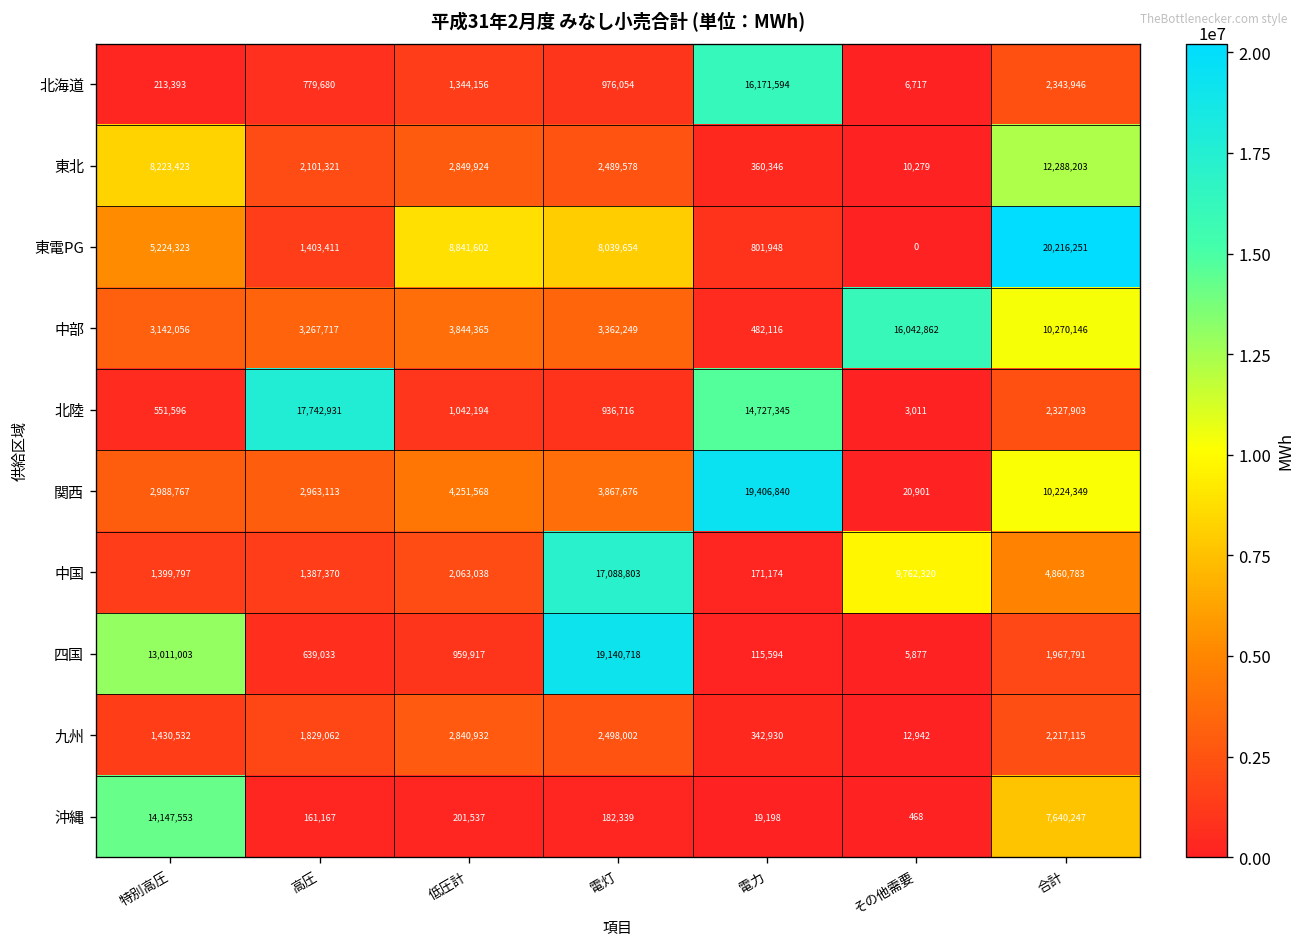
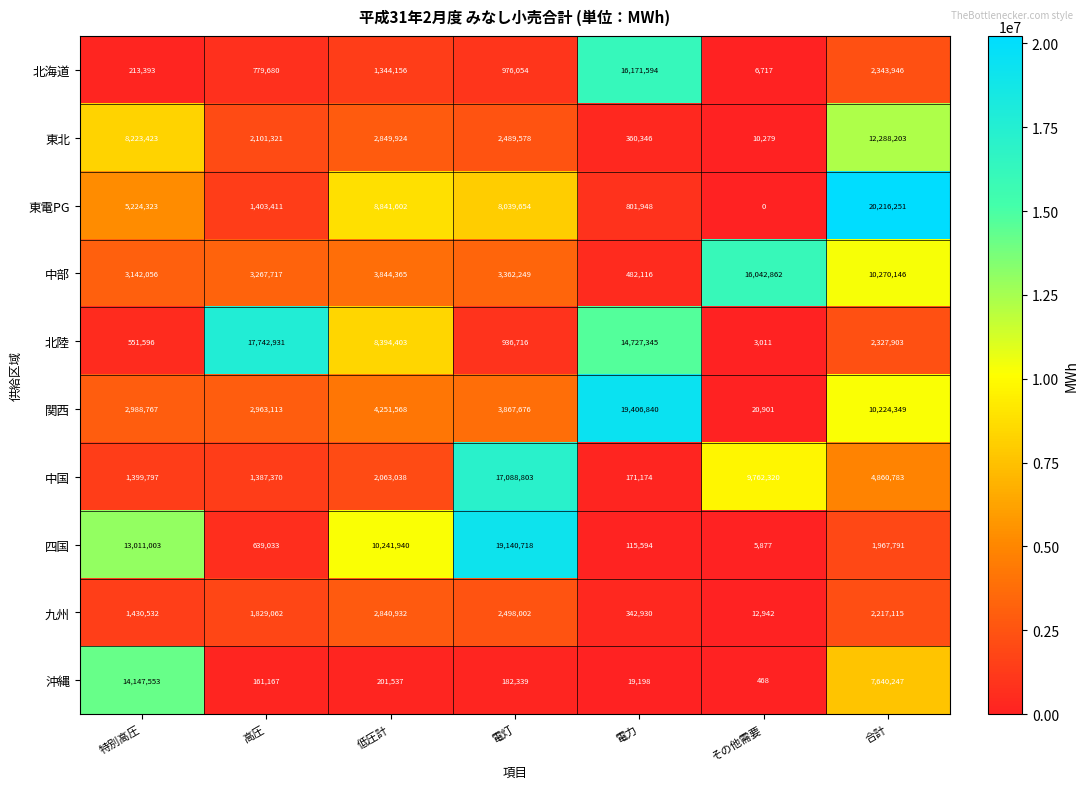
  {
    "北海道": {
      "特別高圧": "213,393",
      "高圧": "779,680",
      "低圧計": "1,344,156",
      "電灯": "976,054",
      "電力": "16,171,594",
      "その他需要": "6,717",
      "合計": "2,343,946"
    },
    "東北": {
      "特別高圧": "8,223,423",
      "高圧": "2,101,321",
      "低圧計": "2,849,924",
      "電灯": "2,489,578",
      "電力": "360,346",
      "その他需要": "10,279",
      "合計": "12,288,203"
    },
    "東電PG": {
      "特別高圧": "5,224,323",
      "高圧": "1,403,411",
      "低圧計": "8,841,602",
      "電灯": "8,039,654",
      "電力": "801,948",
      "その他需要": "0",
      "合計": "20,216,251"
    },
    "中部": {
      "特別高圧": "3,142,056",
      "高圧": "3,267,717",
      "低圧計": "3,844,365",
      "電灯": "3,362,249",
      "電力": "482,116",
      "その他需要": "16,042,862",
      "合計": "10,270,146"
    },
    "北陸": {
      "特別高圧": "551,596",
      "高圧": "17,742,931",
-     "低圧計": "1,042,194",
+     "低圧計": "8,394,403",
      "電灯": "936,716",
      "電力": "14,727,345",
      "その他需要": "3,011",
      "合計": "2,327,903"
    },
    "関西": {
      "特別高圧": "2,988,767",
      "高圧": "2,963,113",
      "低圧計": "4,251,568",
      "電灯": "3,867,676",
      "電力": "19,406,840",
      "その他需要": "20,901",
      "合計": "10,224,349"
    },
    "中国": {
      "特別高圧": "1,399,797",
      "高圧": "1,387,370",
      "低圧計": "2,063,038",
      "電灯": "17,088,803",
      "電力": "171,174",
      "その他需要": "9,762,320",
      "合計": "4,860,783"
    },
    "四国": {
      "特別高圧": "13,011,003",
      "高圧": "639,033",
-     "低圧計": "959,917",
+     "低圧計": "10,241,940",
      "電灯": "19,140,718",
      "電力": "115,594",
      "その他需要": "5,877",
      "合計": "1,967,791"
    },
    "九州": {
      "特別高圧": "1,430,532",
      "高圧": "1,829,062",
      "低圧計": "2,840,932",
      "電灯": "2,498,002",
      "電力": "342,930",
      "その他需要": "12,942",
      "合計": "2,217,115"
    },
    "沖縄": {
      "特別高圧": "14,147,553",
      "高圧": "161,167",
      "低圧計": "201,537",
      "電灯": "182,339",
      "電力": "19,198",
      "その他需要": "468",
      "合計": "7,640,247"
    }
  }
